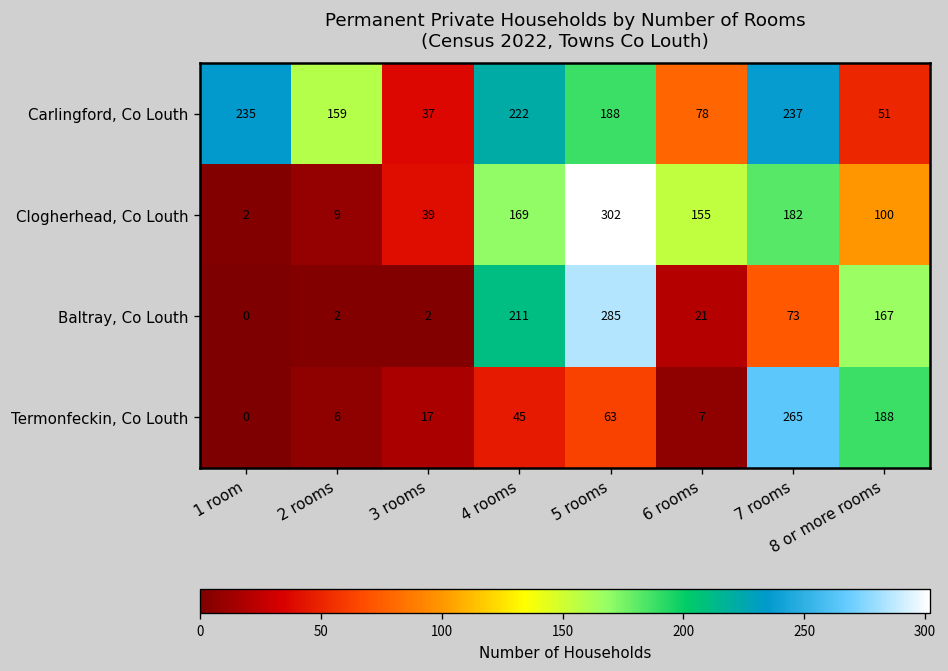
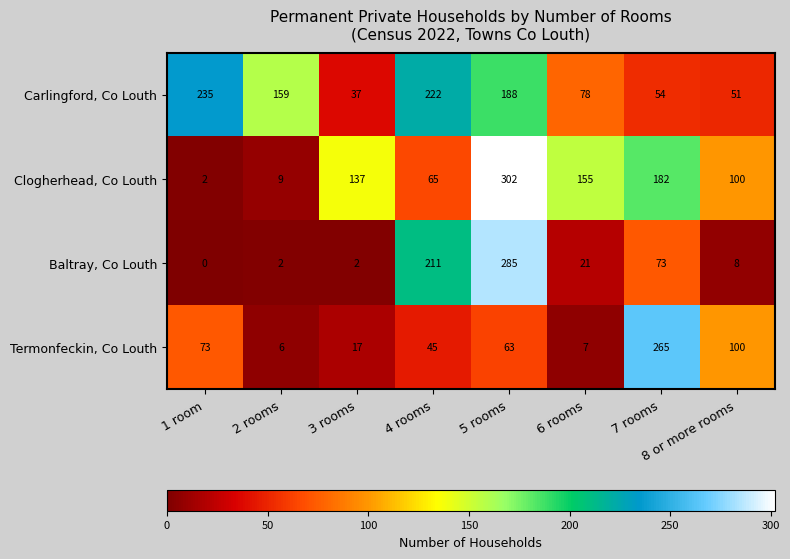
  {
    "Carlingford, Co Louth": {
      "1 room": 235,
      "2 rooms": 159,
      "3 rooms": 37,
      "4 rooms": 222,
      "5 rooms": 188,
      "6 rooms": 78,
-     "7 rooms": 237,
+     "7 rooms": 54,
      "8 or more rooms": 51
    },
    "Clogherhead, Co Louth": {
      "1 room": 2,
      "2 rooms": 9,
-     "3 rooms": 39,
-     "4 rooms": 169,
+     "3 rooms": 137,
+     "4 rooms": 65,
      "5 rooms": 302,
      "6 rooms": 155,
      "7 rooms": 182,
      "8 or more rooms": 100
    },
    "Baltray, Co Louth": {
      "1 room": 0,
      "2 rooms": 2,
      "3 rooms": 2,
      "4 rooms": 211,
      "5 rooms": 285,
      "6 rooms": 21,
      "7 rooms": 73,
-     "8 or more rooms": 167
+     "8 or more rooms": 8
    },
    "Termonfeckin, Co Louth": {
-     "1 room": 0,
+     "1 room": 73,
      "2 rooms": 6,
      "3 rooms": 17,
      "4 rooms": 45,
      "5 rooms": 63,
      "6 rooms": 7,
      "7 rooms": 265,
-     "8 or more rooms": 188
+     "8 or more rooms": 100
    }
  }
